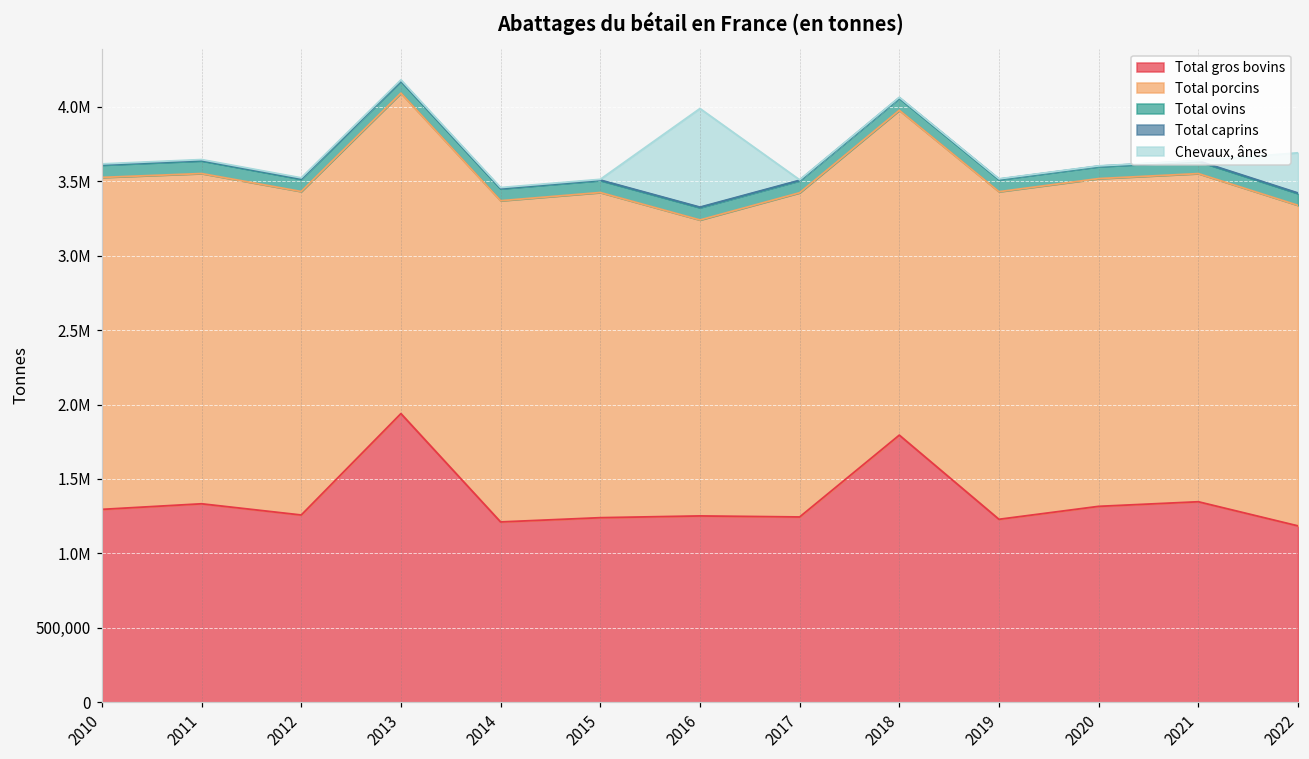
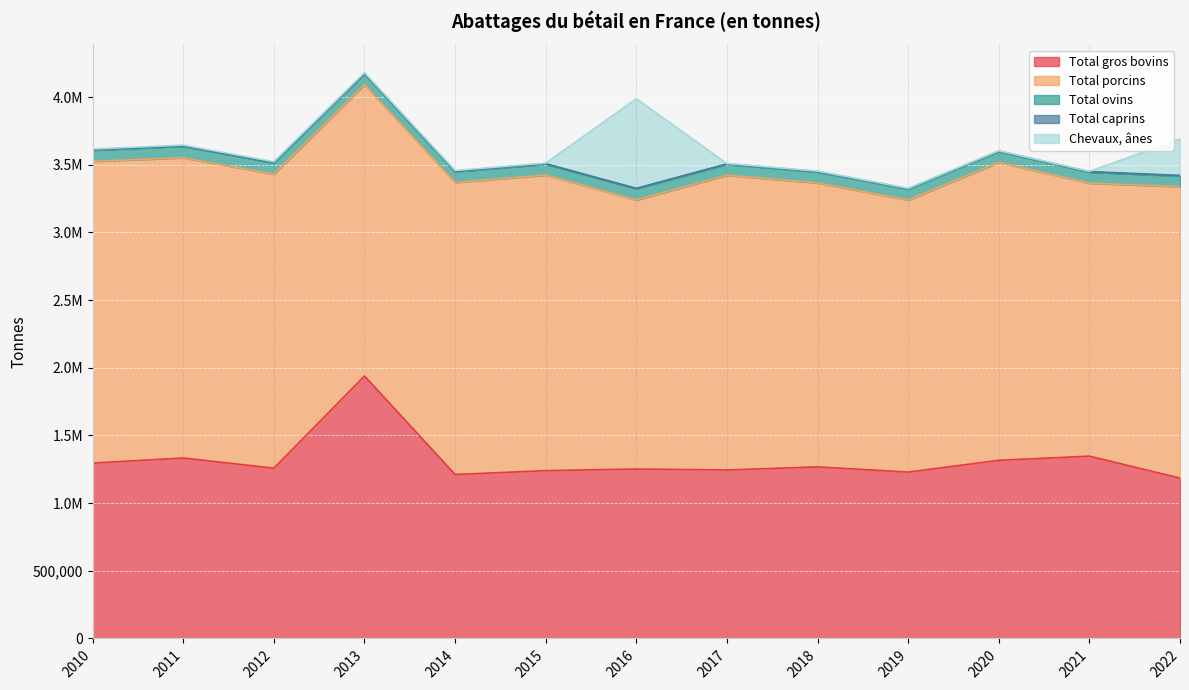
  {
    "Total gros bovins": {
      "2010": "1,300,000",
      "2011": "1,330,000",
      "2012": "1,260,000",
      "2013": "1,940,000",
      "2014": "1,210,000",
      "2015": "1,240,000",
      "2016": "1,250,000",
      "2017": "1,240,000",
-     "2018": "1,790,000",
+     "2018": "1,270,000",
      "2019": "1,230,000",
      "2020": "1,320,000",
      "2021": "1,350,000",
      "2022": "1,180,000"
    },
    "Total porcins": {
      "2010": "2,230,000",
      "2011": "2,220,000",
      "2012": "2,170,000",
      "2013": "2,150,000",
      "2014": "2,160,000",
      "2015": "2,180,000",
      "2016": "1,990,000",
      "2017": "2,180,000",
-     "2018": "2,180,000",
-     "2019": "2,200,000",
+     "2018": "2,100,000",
+     "2019": "2,010,000",
      "2020": "2,200,000",
-     "2021": "2,200,000",
+     "2021": "2,020,000",
      "2022": "2,150,000"
    },
    "Chevaux, ânes": {
      "2016": "660,000",
      "2022": "270,000"
    }
  }
